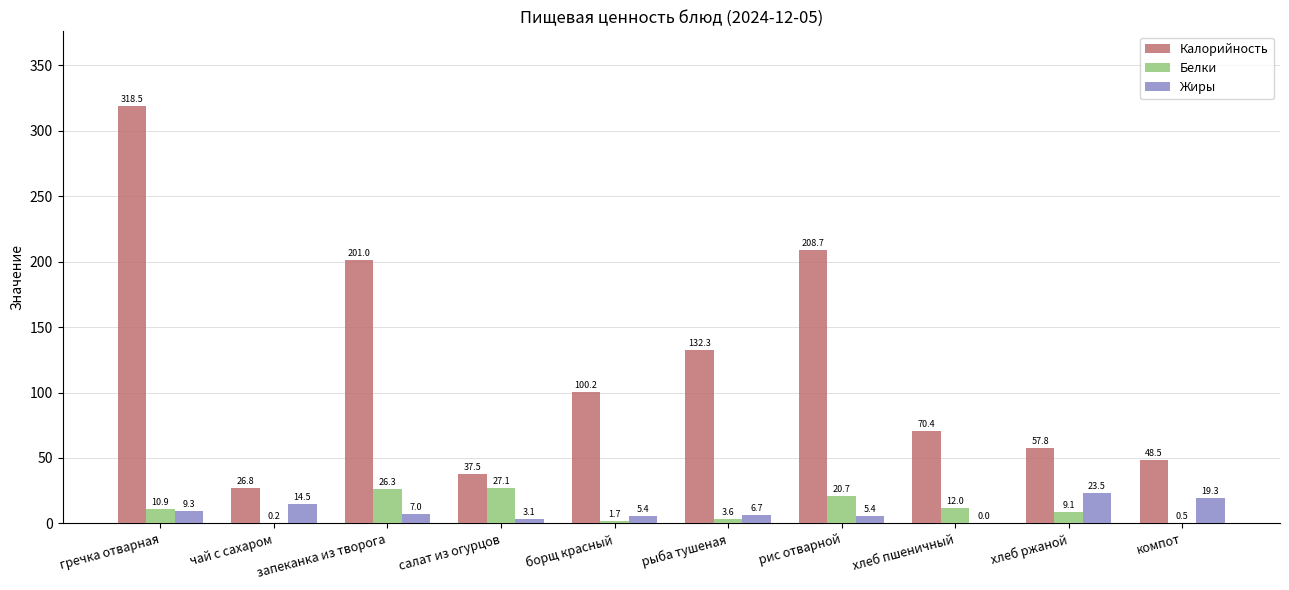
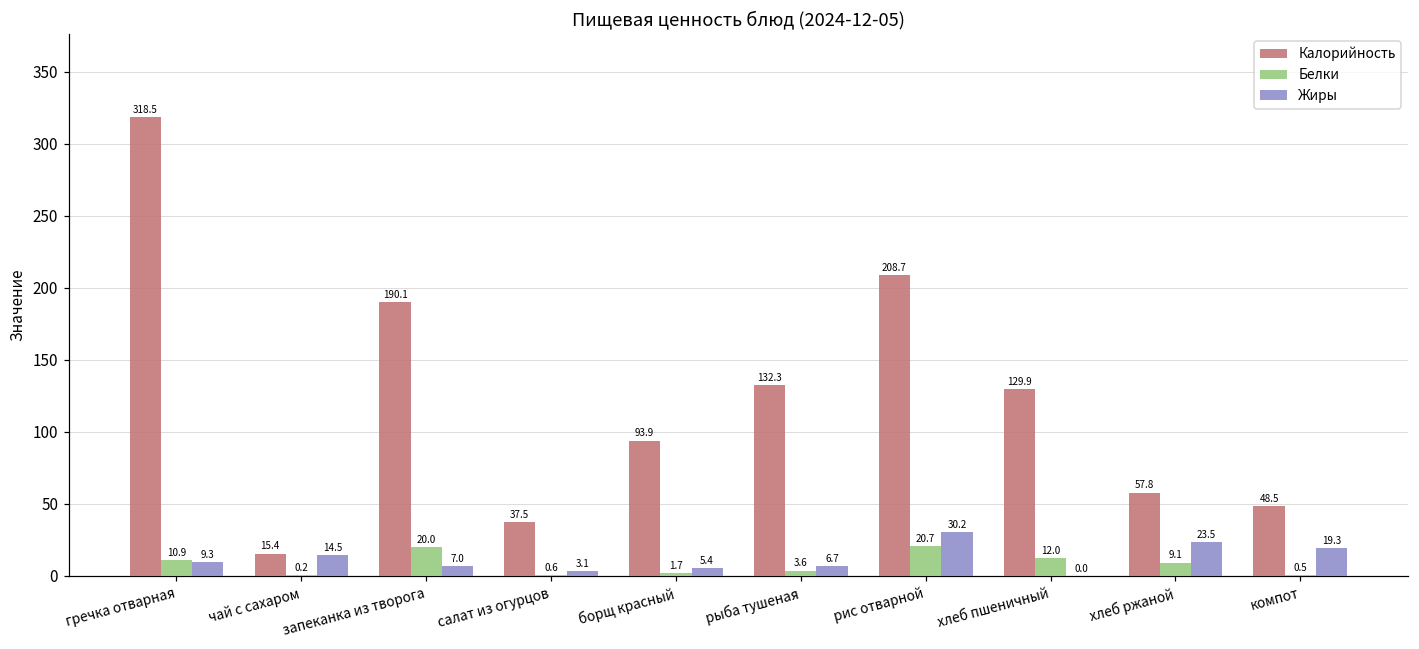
  {
    "Калорийность": {
      "гречка отварная": 318.5,
-     "чай с сахаром": 26.8,
-     "запеканка из творога": 201.0,
+     "чай с сахаром": 15.4,
+     "запеканка из творога": 190.1,
      "салат из огурцов": 37.5,
-     "борщ красный": 100.2,
+     "борщ красный": 93.9,
      "рыба тушеная": 132.3,
      "рис отварной": 208.7,
-     "хлеб пшеничный": 70.4,
+     "хлеб пшеничный": 129.9,
      "хлеб ржаной": 57.8,
      "компот": 48.5
    },
    "Белки": {
      "гречка отварная": 10.9,
      "чай с сахаром": 0.2,
-     "запеканка из творога": 26.3,
-     "салат из огурцов": 27.1,
+     "запеканка из творога": 20.0,
+     "салат из огурцов": 0.6,
      "борщ красный": 1.7,
      "рыба тушеная": 3.6,
      "рис отварной": 20.7,
      "хлеб пшеничный": 12.0,
      "хлеб ржаной": 9.1,
      "компот": 0.5
    },
    "Жиры": {
      "гречка отварная": 9.3,
      "чай с сахаром": 14.5,
      "запеканка из творога": 7.0,
      "салат из огурцов": 3.1,
      "борщ красный": 5.4,
      "рыба тушеная": 6.7,
-     "рис отварной": 5.4,
+     "рис отварной": 30.2,
      "хлеб пшеничный": 0.0,
      "хлеб ржаной": 23.5,
      "компот": 19.3
    }
  }
